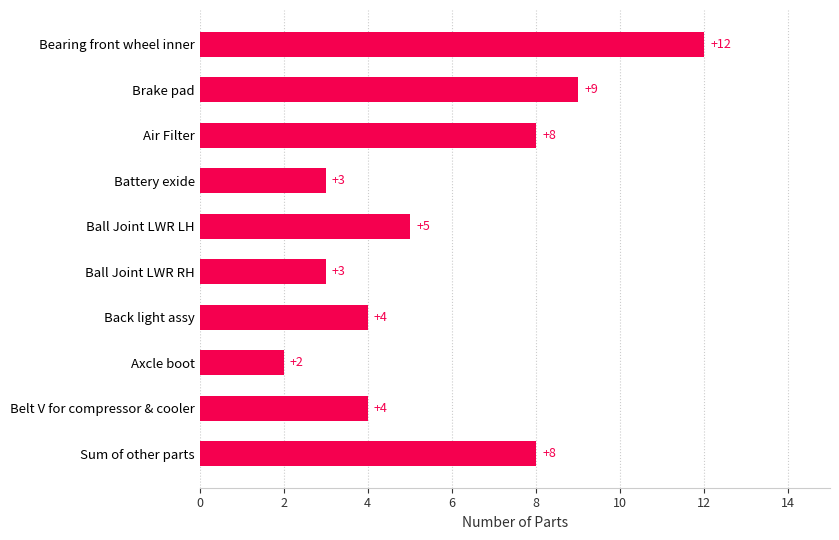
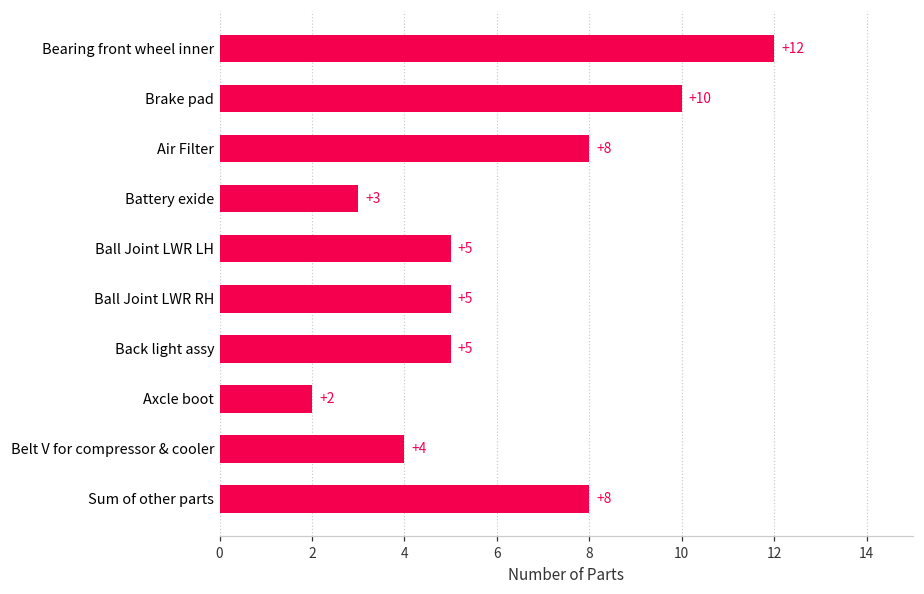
  {
    "Bearing front wheel inner": "+12",
-   "Brake pad": "+9",
+   "Brake pad": "+10",
    "Air Filter": "+8",
    "Battery exide": "+3",
    "Ball Joint LWR LH": "+5",
-   "Ball Joint LWR RH": "+3",
-   "Back light assy": "+4",
+   "Ball Joint LWR RH": "+5",
+   "Back light assy": "+5",
    "Axcle boot": "+2",
    "Belt V for compressor & cooler": "+4",
    "Sum of other parts": "+8"
  }
